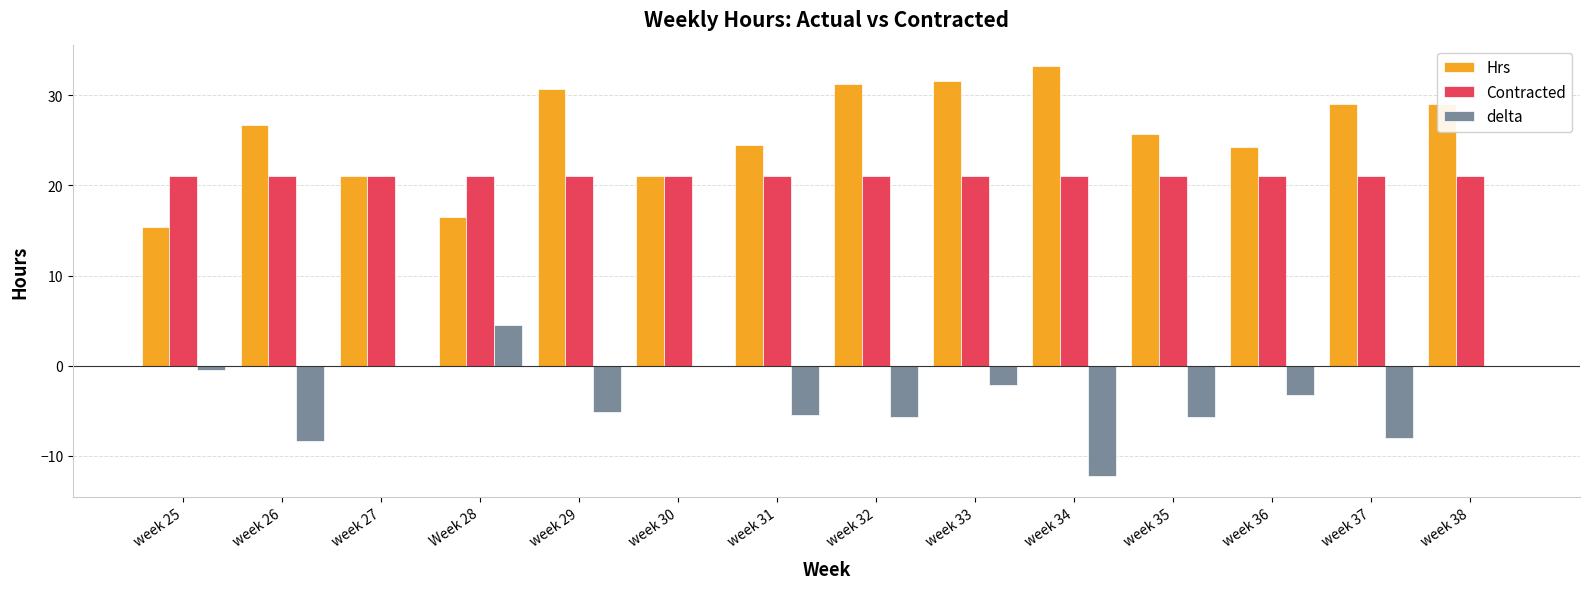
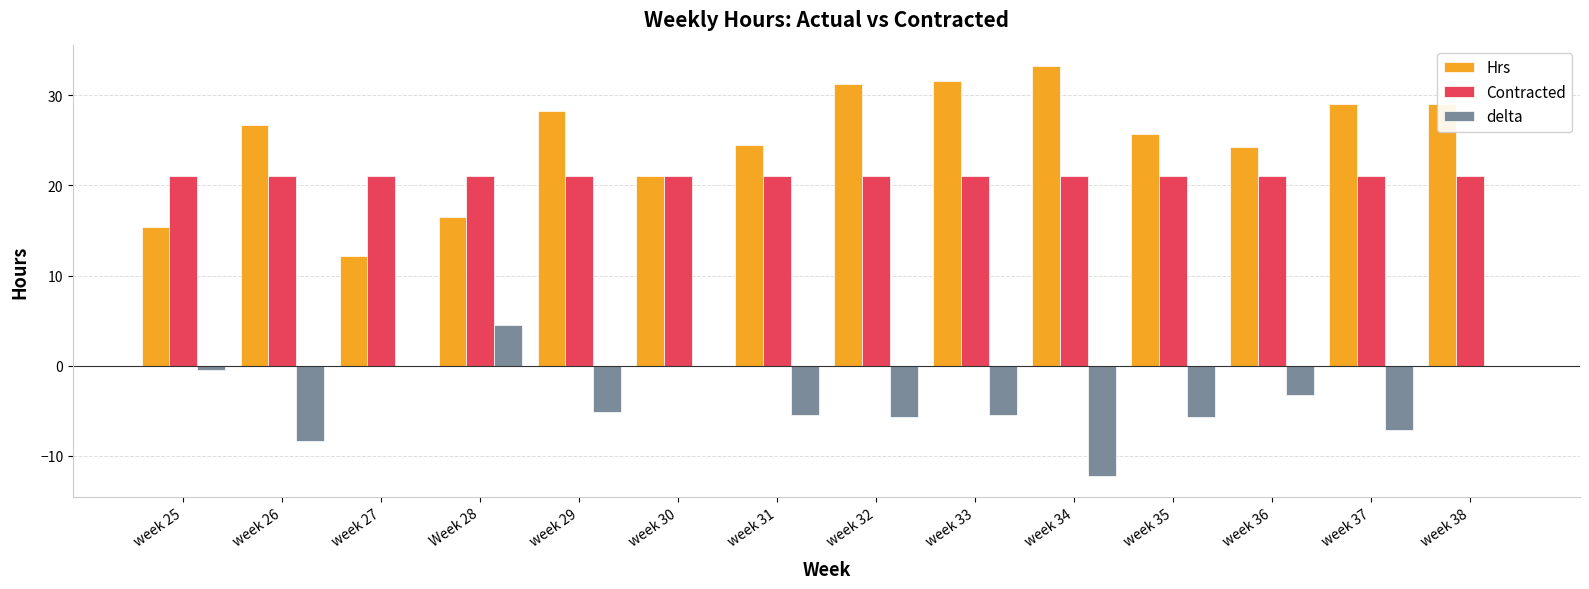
  {
    "Hrs": {
      "week 25": 15,
      "week 26": 27,
-     "week 27": 21,
+     "week 27": 12,
      "Week 28": 17,
-     "week 29": 31,
+     "week 29": 28,
      "week 30": 21,
      "week 31": 25,
      "week 32": 31,
      "week 33": 32,
      "week 34": 33,
      "week 35": 26,
      "week 36": 24,
      "week 37": 29
    },
    "Contracted": {
      "week 25": 21,
      "week 26": 21,
      "week 27": 21,
      "Week 28": 21,
      "week 29": 21,
      "week 30": 21,
      "week 31": 21,
      "week 32": 21,
      "week 33": 21,
      "week 34": 21,
      "week 35": 21,
      "week 36": 21,
      "week 37": 21,
      "week 38": 21
    },
    "delta": {
      "week 25": -1,
      "week 26": -8,
      "week 27": 0,
      "Week 28": 5,
      "week 29": -5,
      "week 30": 0,
      "week 31": -6,
      "week 32": -6,
-     "week 33": -2,
+     "week 33": -6,
      "week 34": -12,
      "week 35": -6,
      "week 36": -3,
-     "week 37": -8,
+     "week 37": -7,
      "week 38": 0
    }
  }
